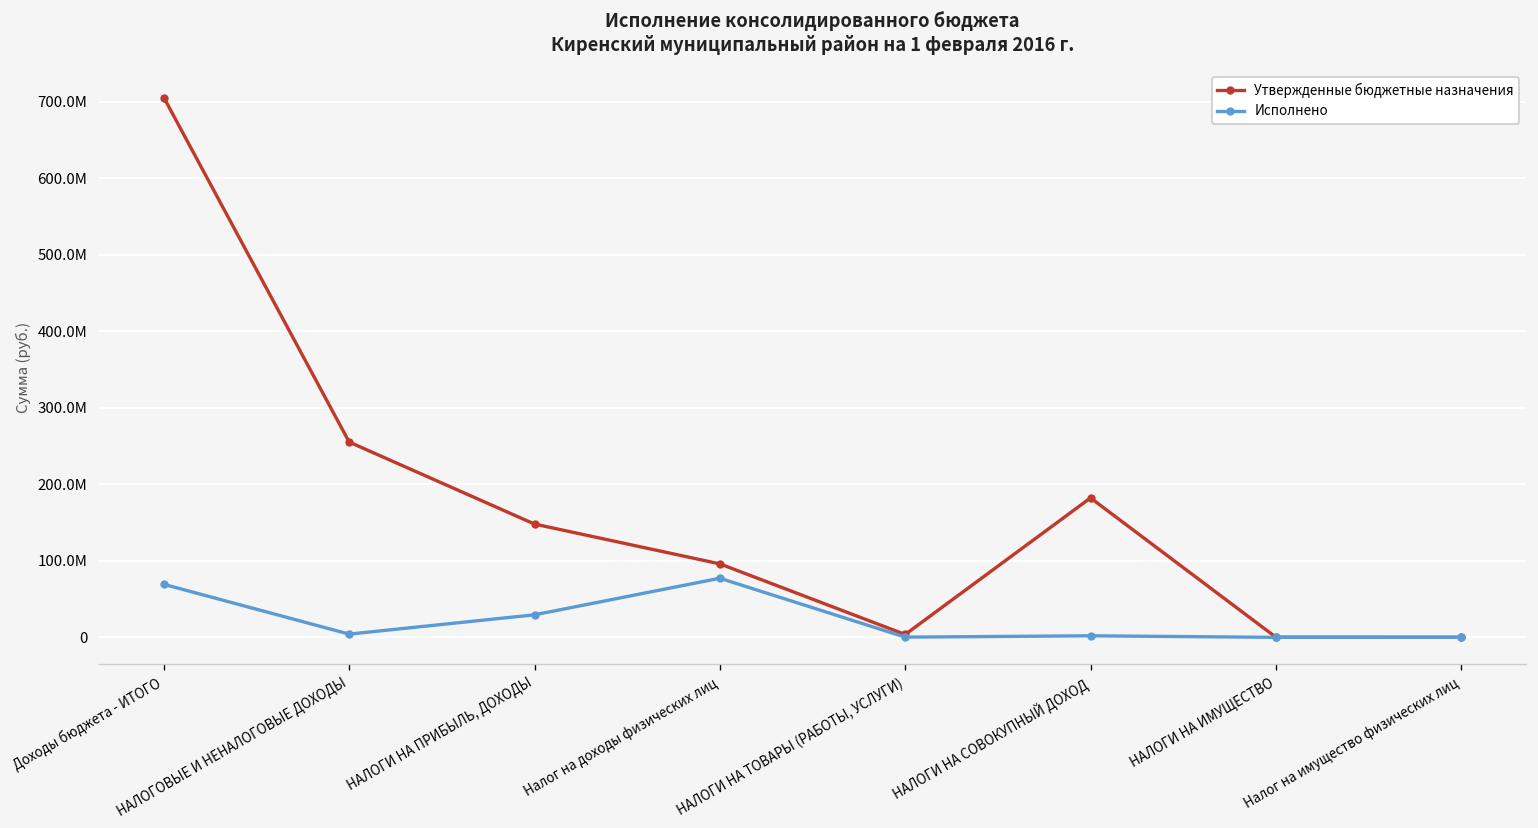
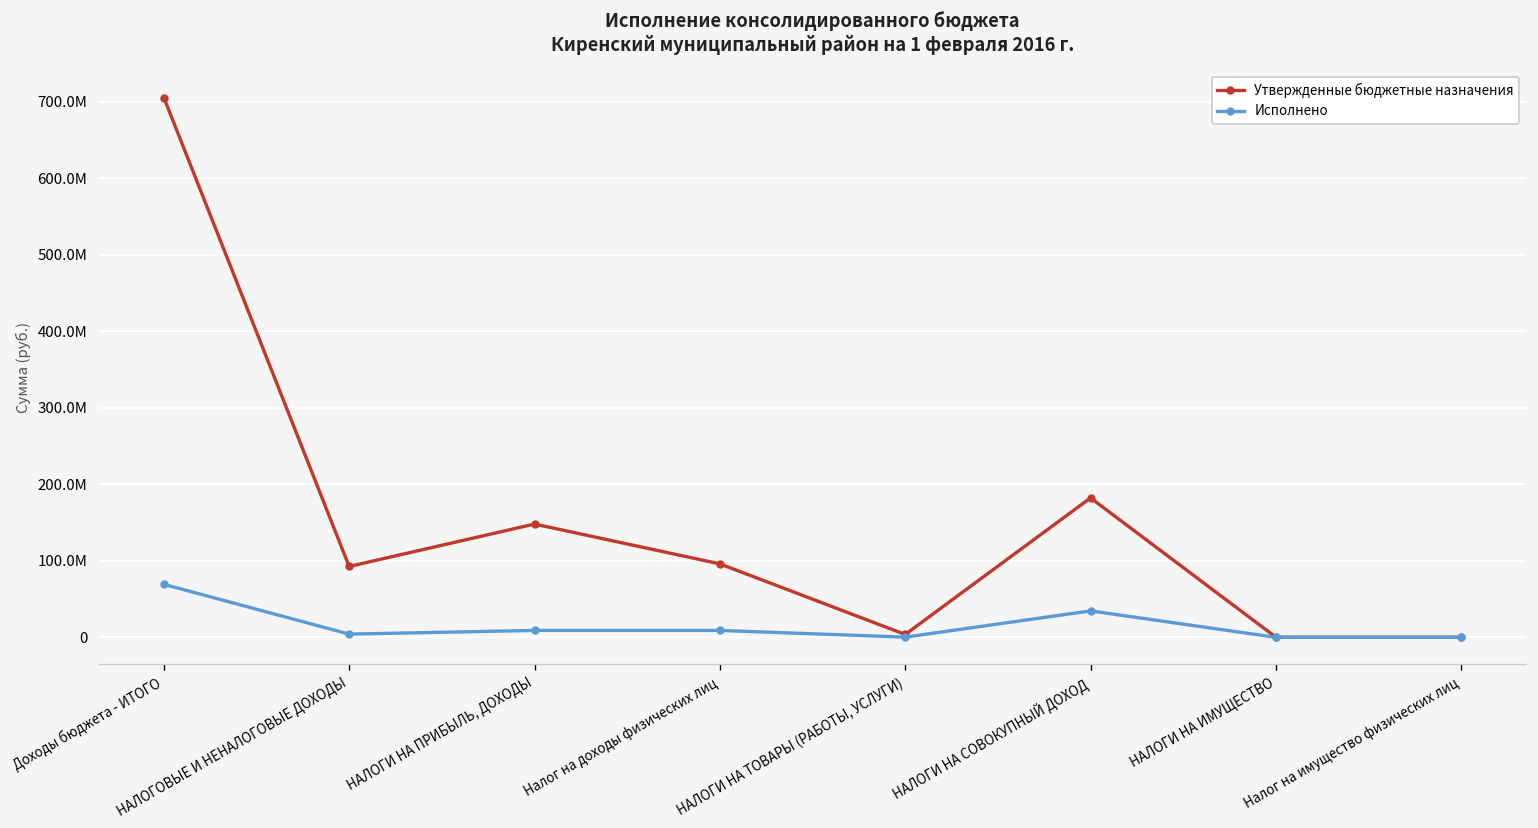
  {
    "Утвержденные бюджетные назначения": {
      "Доходы бюджета - ИТОГО": 710000000,
-     "НАЛОГОВЫЕ И НЕНАЛОГОВЫЕ ДОХОДЫ": 260000000,
+     "НАЛОГОВЫЕ И НЕНАЛОГОВЫЕ ДОХОДЫ": 90000000,
      "НАЛОГИ НА ПРИБЫЛЬ, ДОХОДЫ": 150000000,
      "Налог на доходы физических лиц": 100000000,
      "НАЛОГИ НА СОВОКУПНЫЙ ДОХОД": 180000000
    },
    "Исполнено": {
      "Доходы бюджета - ИТОГО": 70000000,
      "НАЛОГОВЫЕ И НЕНАЛОГОВЫЕ ДОХОДЫ": 0,
-     "НАЛОГИ НА ПРИБЫЛЬ, ДОХОДЫ": 30000000,
-     "Налог на доходы физических лиц": 80000000,
-     "НАЛОГИ НА СОВОКУПНЫЙ ДОХОД": 0
+     "НАЛОГИ НА ПРИБЫЛЬ, ДОХОДЫ": 10000000,
+     "Налог на доходы физических лиц": 10000000,
+     "НАЛОГИ НА СОВОКУПНЫЙ ДОХОД": 30000000
    }
  }
